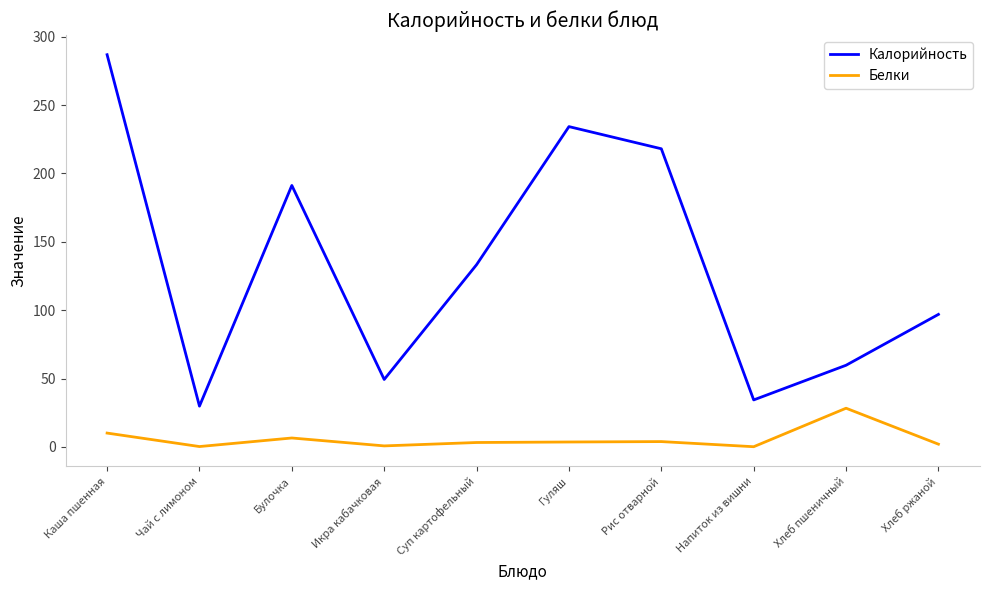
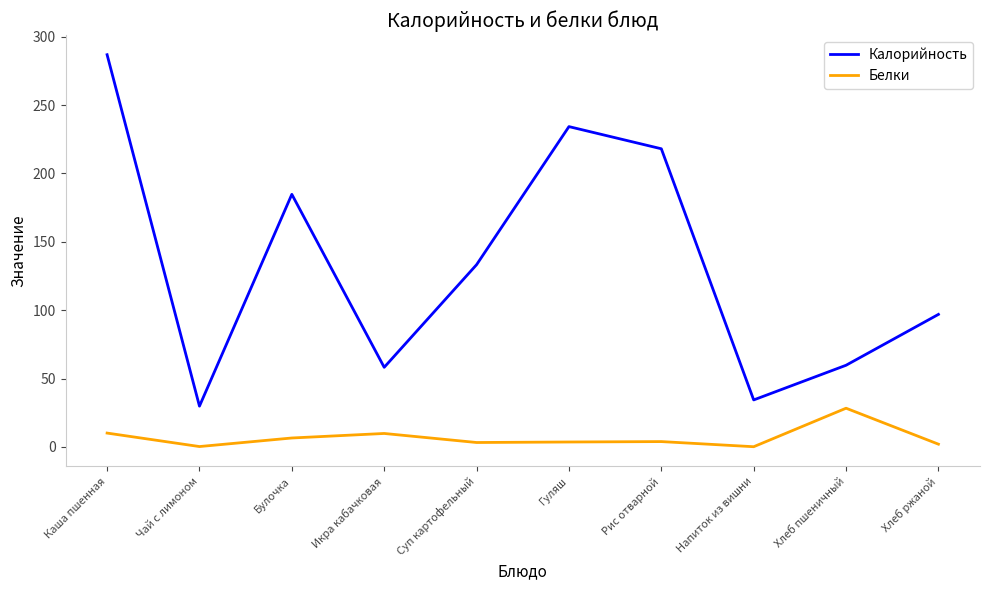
  {
    "Калорийность": {
      "Каша пшенная": 287,
      "Чай с лимоном": 30,
-     "Булочка": 191,
-     "Икра кабачковая": 49,
+     "Булочка": 185,
+     "Икра кабачковая": 58,
      "Суп картофельный": 133,
      "Гуляш": 234,
      "Рис отварной": 218,
      "Напиток из вишни": 34,
      "Хлеб пшеничный": 60,
      "Хлеб ржаной": 97
    },
    "Белки": {
      "Каша пшенная": 10,
      "Чай с лимоном": 0,
      "Булочка": 7,
-     "Икра кабачковая": 1,
+     "Икра кабачковая": 10,
      "Суп картофельный": 3,
      "Гуляш": 4,
      "Рис отварной": 4,
      "Напиток из вишни": 0,
      "Хлеб пшеничный": 28,
      "Хлеб ржаной": 2
    }
  }
